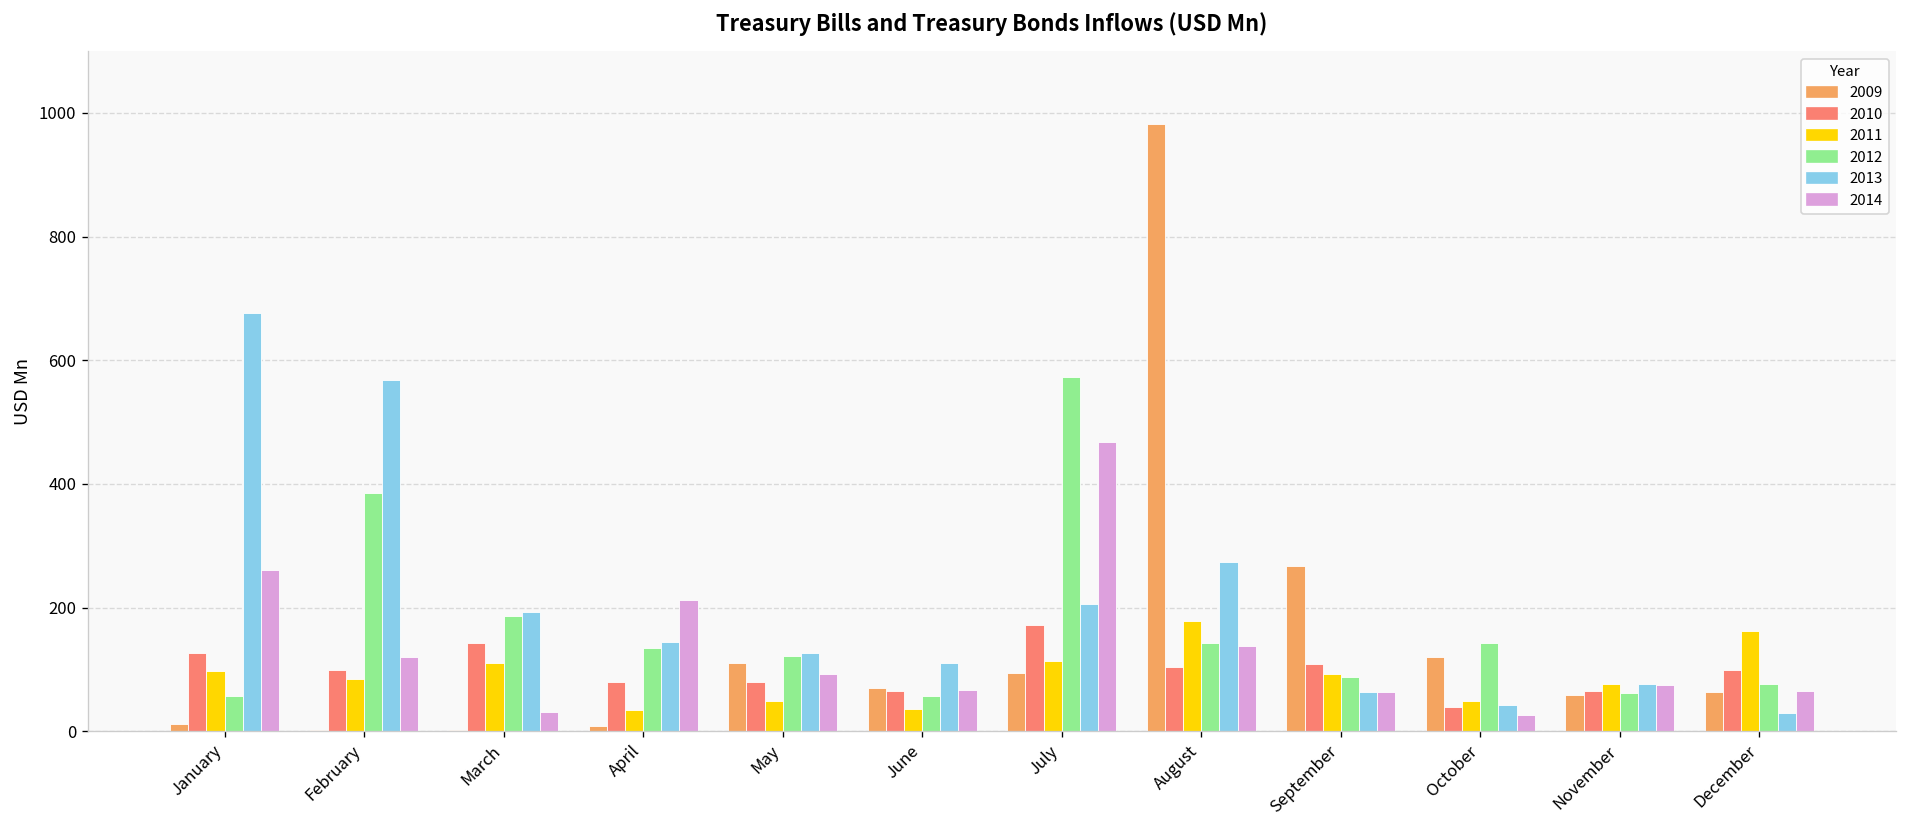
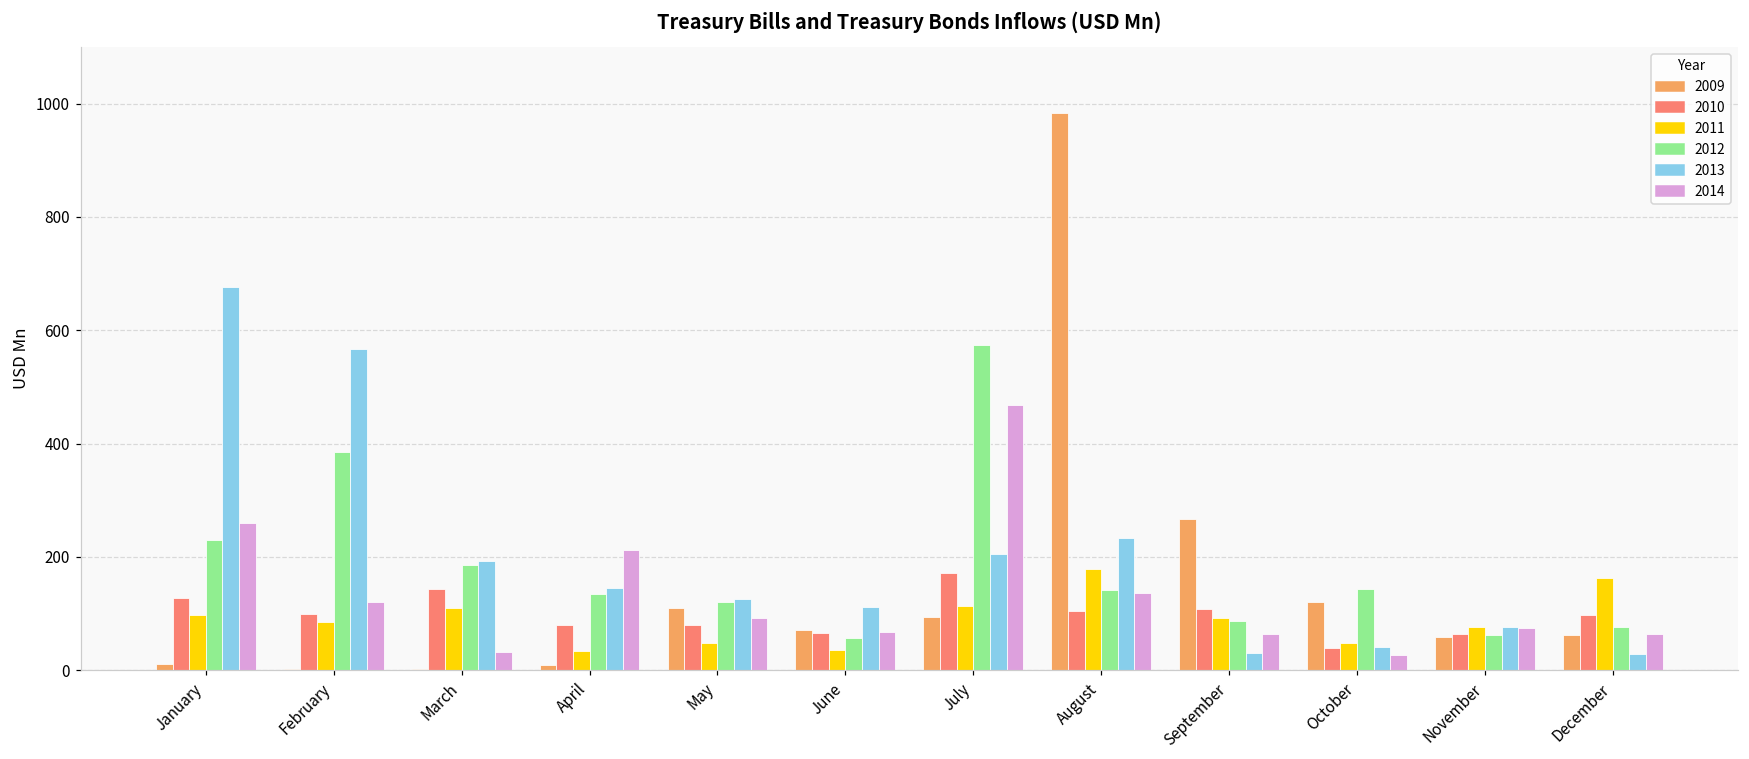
  {
    "2011": {
      "January": 100,
      "February": 80,
      "March": 110,
      "April": 30,
      "May": 50,
      "June": 40,
      "July": 110,
      "August": 180,
      "September": 90,
      "October": 50,
      "November": 80,
      "December": 160
    },
    "2012": {
-     "January": 60,
+     "January": 230,
      "February": 380,
      "March": 190,
      "April": 130,
      "May": 120,
      "June": 60,
      "July": 570,
      "August": 140,
      "September": 90,
      "October": 140,
      "November": 60,
      "December": 80
    },
    "2013": {
      "January": 680,
      "February": 570,
      "March": 190,
      "April": 140,
      "May": 130,
      "June": 110,
      "July": 210,
-     "August": 270,
-     "September": 60,
+     "August": 230,
+     "September": 30,
      "October": 40,
      "November": 80,
      "December": 30
    },
    "2014": {
      "January": 260,
      "February": 120,
      "March": 30,
      "April": 210,
      "May": 90,
      "June": 70,
      "July": 470,
      "August": 140,
      "September": 60,
      "October": 30,
      "November": 70,
      "December": 60
    }
  }
